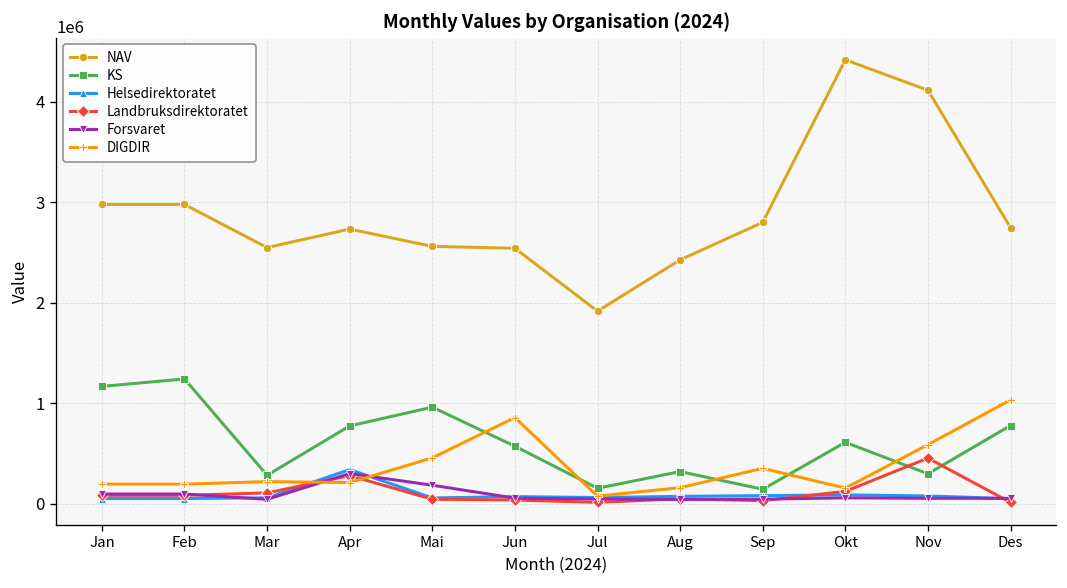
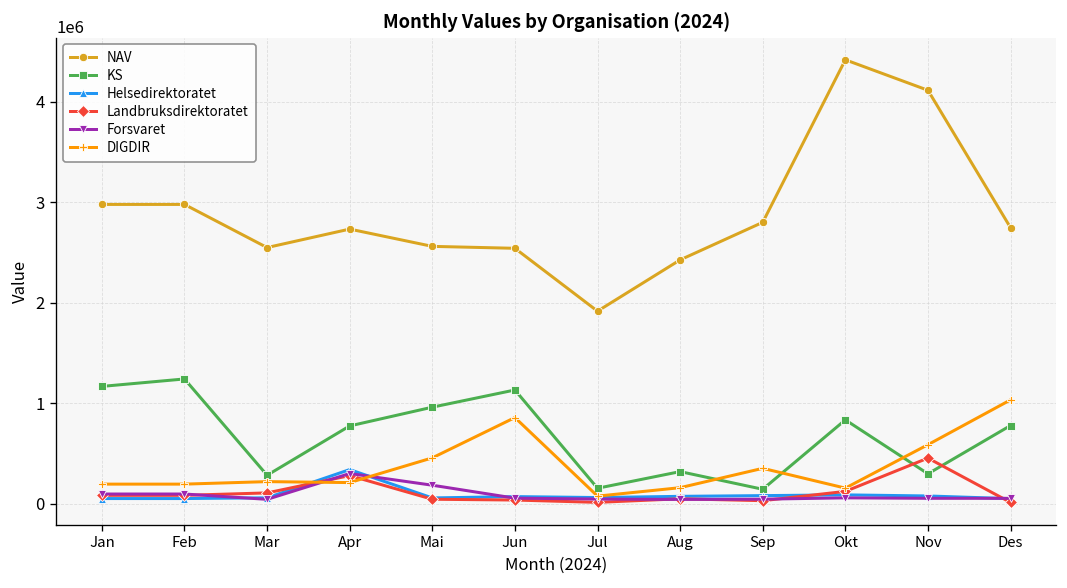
  {
    "KS": {
      "Jan": 1200000,
      "Feb": 1200000,
      "Mar": 300000,
      "Apr": 800000,
      "Mai": 1000000,
-     "Jun": 600000,
+     "Jun": 1100000,
      "Jul": 200000,
      "Aug": 300000,
      "Sep": 100000,
-     "Okt": 600000,
+     "Okt": 800000,
      "Nov": 300000,
      "Des": 800000
    },
    "Helsedirektoratet": {
      "Jan": 100000,
      "Feb": 100000,
      "Apr": 300000,
      "Sep": 100000
    },
    "Landbruksdirektoratet": {
      "Mar": 100000,
      "Jul": 0,
      "Okt": 100000,
      "Nov": 500000,
      "Des": 0
    },
    "Forsvaret": {
      "Mai": 200000
    }
  }
